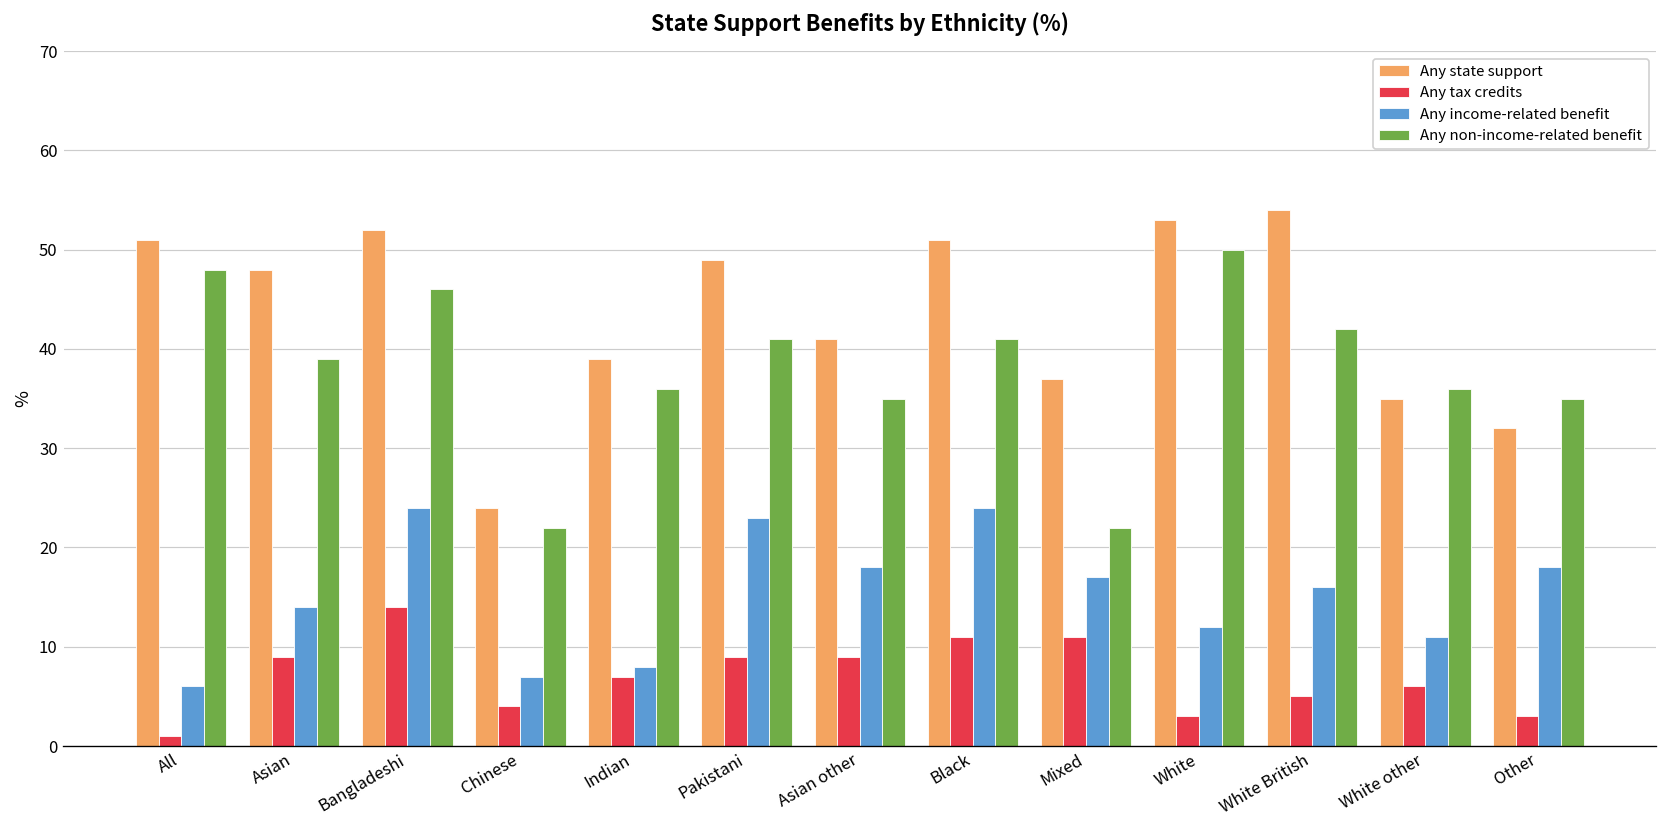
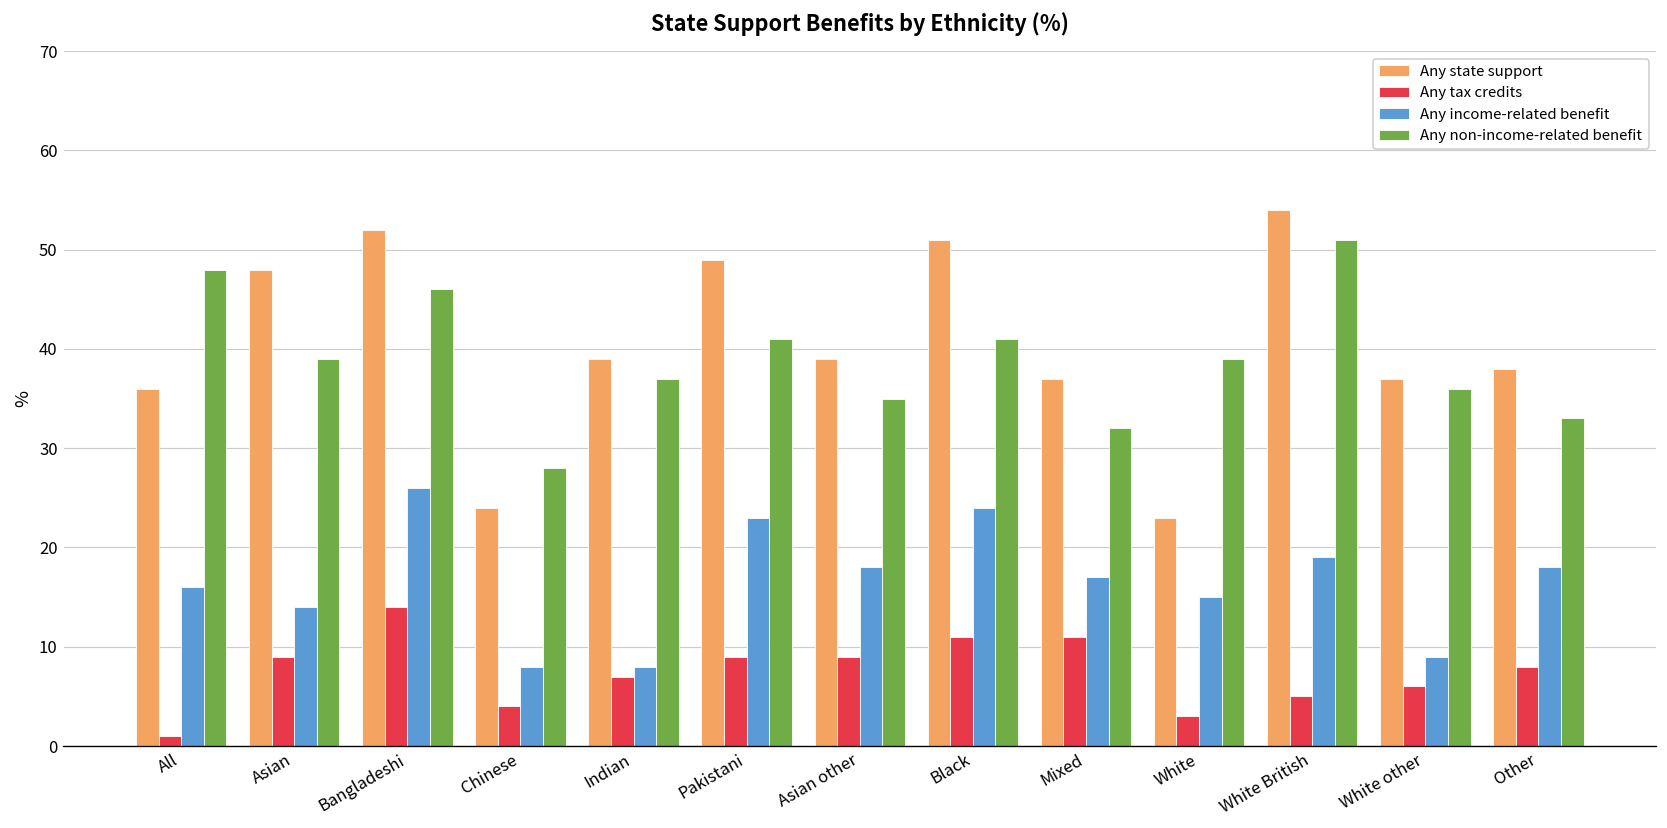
  {
    "Any state support": {
-     "All": 51,
+     "All": 36,
      "Asian": 48,
      "Bangladeshi": 52,
      "Chinese": 24,
      "Indian": 39,
      "Pakistani": 49,
-     "Asian other": 41,
+     "Asian other": 39,
      "Black": 51,
      "Mixed": 37,
-     "White": 53,
+     "White": 23,
      "White British": 54,
-     "White other": 35,
-     "Other": 32
+     "White other": 37,
+     "Other": 38
    },
    "Any tax credits": {
      "All": 1,
      "Asian": 9,
      "Bangladeshi": 14,
      "Chinese": 4,
      "Indian": 7,
      "Pakistani": 9,
      "Asian other": 9,
      "Black": 11,
      "Mixed": 11,
      "White": 3,
      "White British": 5,
      "White other": 6,
-     "Other": 3
+     "Other": 8
    },
    "Any income-related benefit": {
-     "All": 6,
+     "All": 16,
      "Asian": 14,
-     "Bangladeshi": 24,
-     "Chinese": 7,
+     "Bangladeshi": 26,
+     "Chinese": 8,
      "Indian": 8,
      "Pakistani": 23,
      "Asian other": 18,
      "Black": 24,
      "Mixed": 17,
-     "White": 12,
-     "White British": 16,
-     "White other": 11,
+     "White": 15,
+     "White British": 19,
+     "White other": 9,
      "Other": 18
    },
    "Any non-income-related benefit": {
      "All": 48,
      "Asian": 39,
      "Bangladeshi": 46,
-     "Chinese": 22,
-     "Indian": 36,
+     "Chinese": 28,
+     "Indian": 37,
      "Pakistani": 41,
      "Asian other": 35,
      "Black": 41,
-     "Mixed": 22,
-     "White": 50,
-     "White British": 42,
+     "Mixed": 32,
+     "White": 39,
+     "White British": 51,
      "White other": 36,
-     "Other": 35
+     "Other": 33
    }
  }
